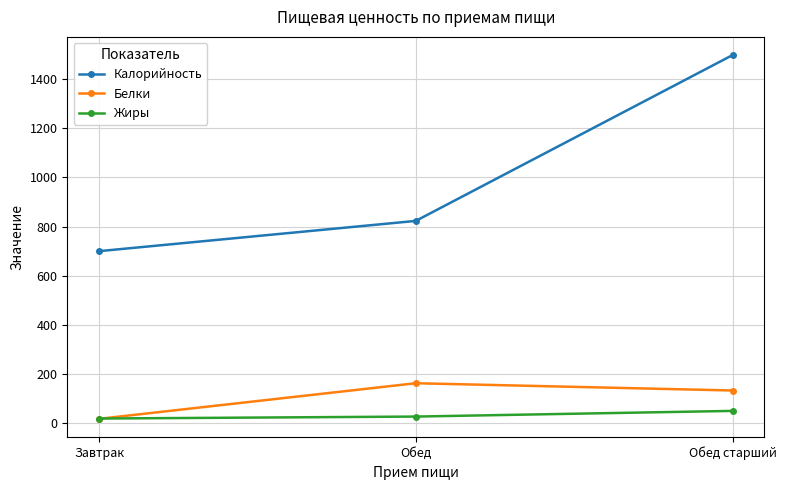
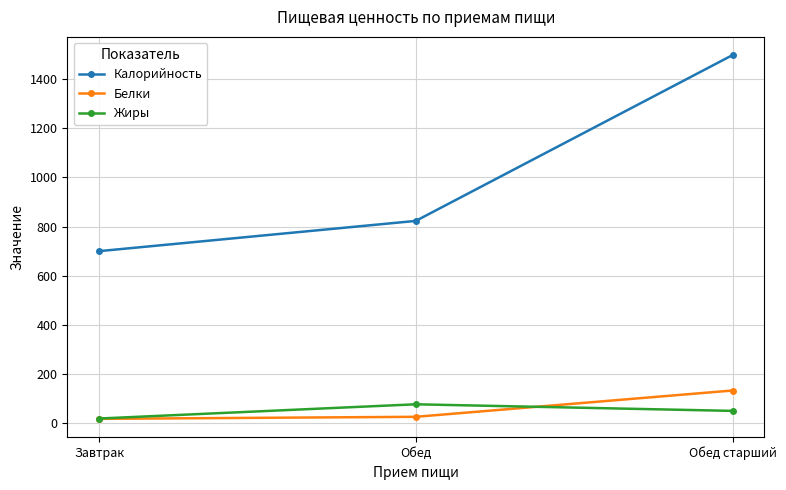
  {
    "Калорийность": {
      "Завтрак": 700,
      "Обед": 820,
      "Обед старший": 1500
    },
    "Белки": {
-     "Обед": 160,
+     "Обед": 30,
      "Обед старший": 130
    },
    "Жиры": {
-     "Обед": 30,
+     "Обед": 80,
      "Обед старший": 50
    }
  }
